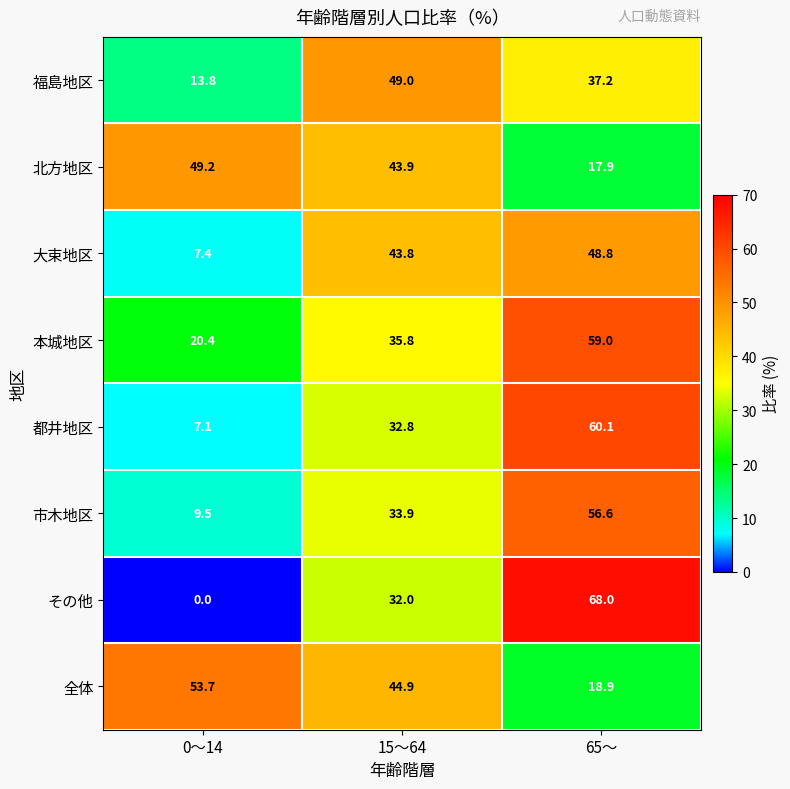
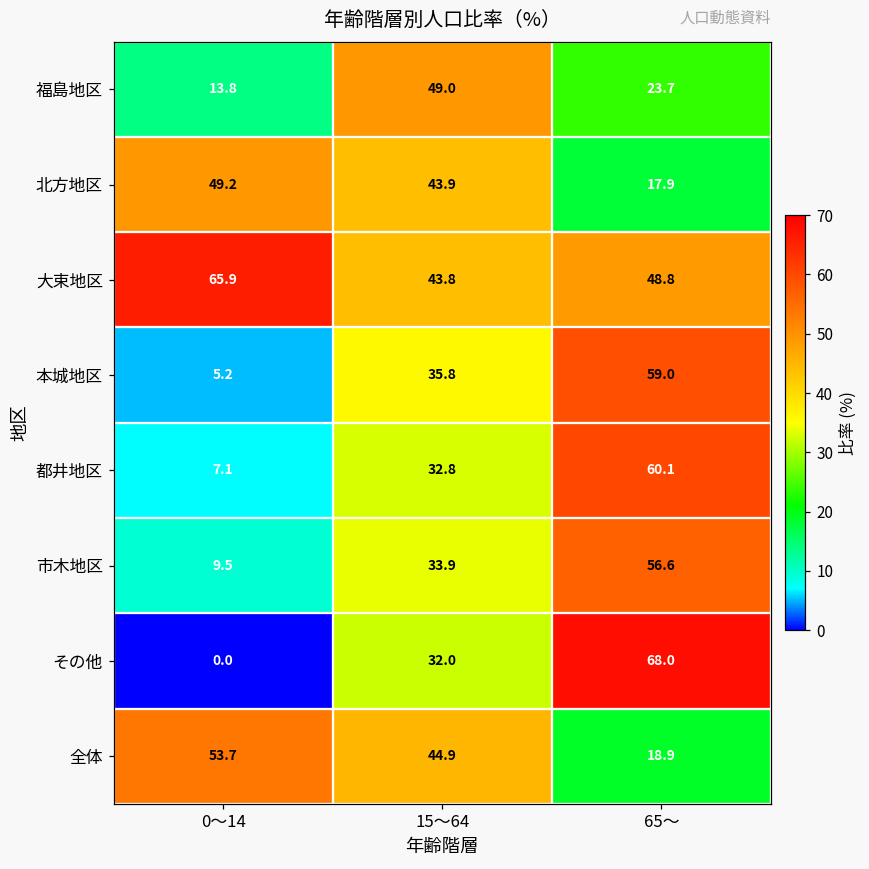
  {
    "福島地区": {
      "0～14": 13.8,
      "15～64": 49.0,
-     "65～": 37.2
+     "65～": 23.7
    },
    "北方地区": {
      "0～14": 49.2,
      "15～64": 43.9,
      "65～": 17.9
    },
    "大束地区": {
-     "0～14": 7.4,
+     "0～14": 65.9,
      "15～64": 43.8,
      "65～": 48.8
    },
    "本城地区": {
-     "0～14": 20.4,
+     "0～14": 5.2,
      "15～64": 35.8,
      "65～": 59.0
    },
    "都井地区": {
      "0～14": 7.1,
      "15～64": 32.8,
      "65～": 60.1
    },
    "市木地区": {
      "0～14": 9.5,
      "15～64": 33.9,
      "65～": 56.6
    },
    "その他": {
      "0～14": 0.0,
      "15～64": 32.0,
      "65～": 68.0
    },
    "全体": {
      "0～14": 53.7,
      "15～64": 44.9,
      "65～": 18.9
    }
  }
